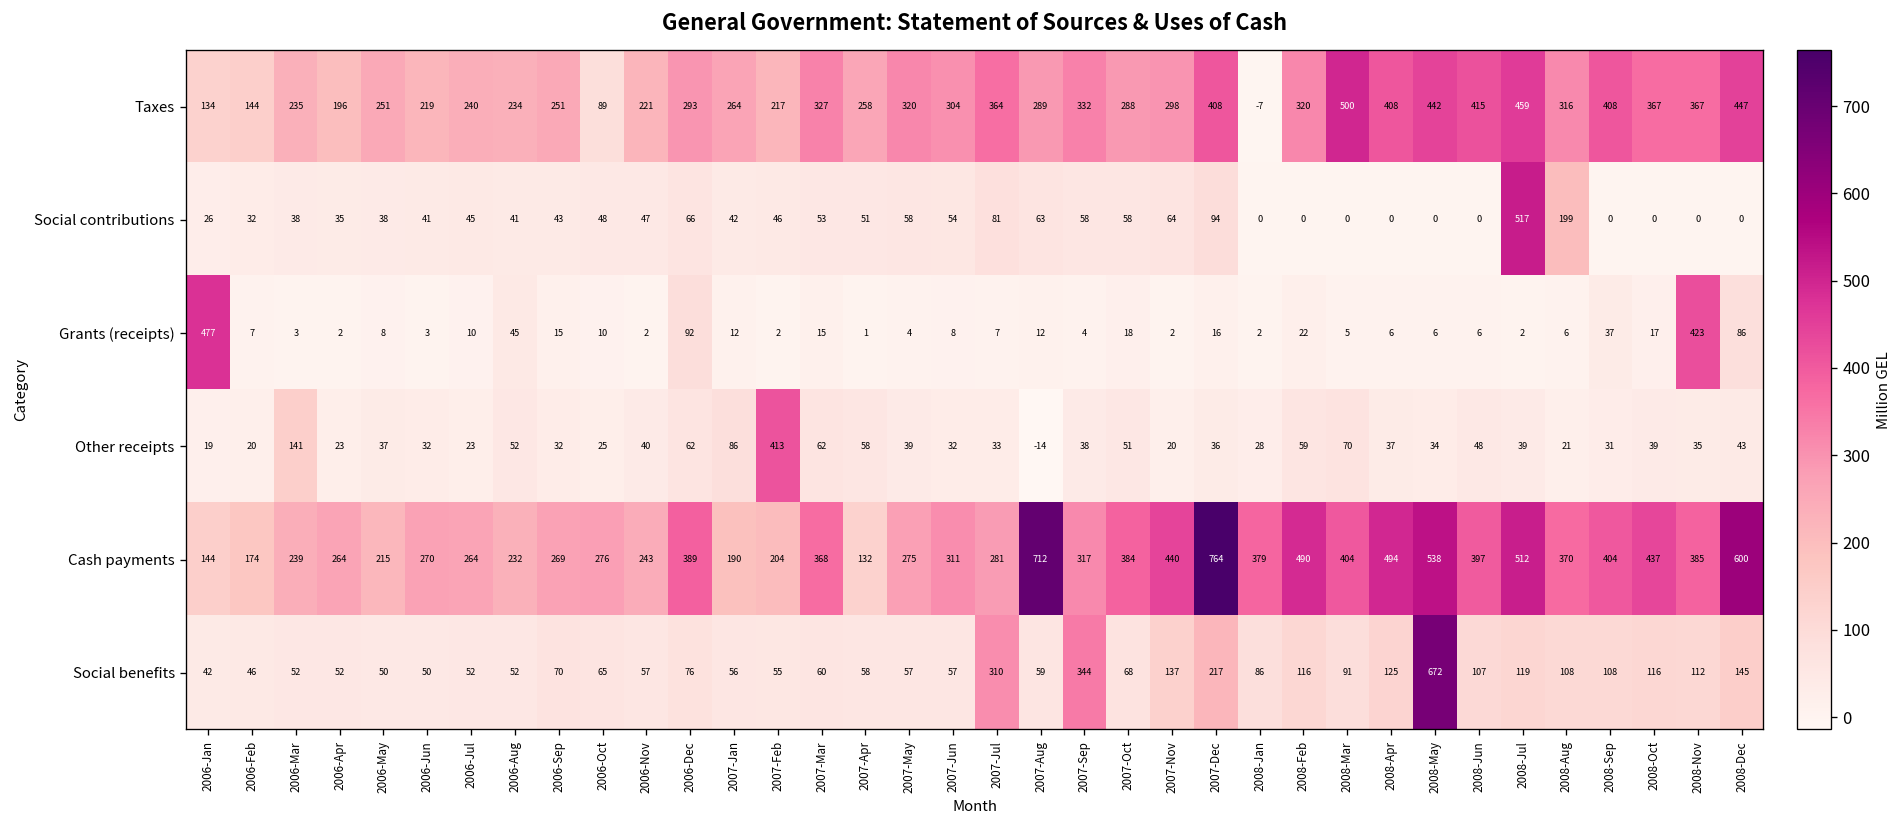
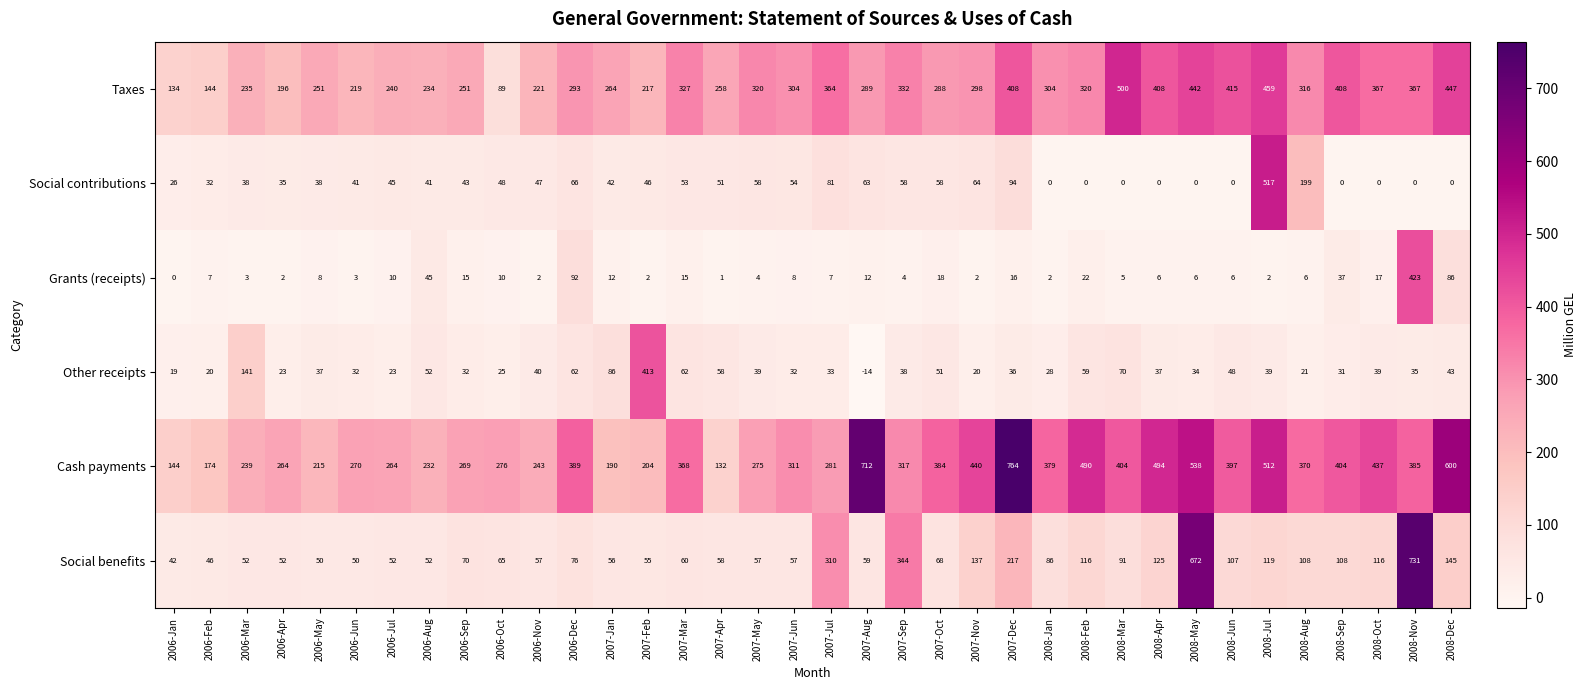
  {
    "Taxes": {
      "2006-Jan": 134,
      "2006-Feb": 144,
      "2006-Mar": 235,
      "2006-Apr": 196,
      "2006-May": 251,
      "2006-Jun": 219,
      "2006-Jul": 240,
      "2006-Aug": 234,
      "2006-Sep": 251,
      "2006-Oct": 89,
      "2006-Nov": 221,
      "2006-Dec": 293,
      "2007-Jan": 264,
      "2007-Feb": 217,
      "2007-Mar": 327,
      "2007-Apr": 258,
      "2007-May": 320,
      "2007-Jun": 304,
      "2007-Jul": 364,
      "2007-Aug": 289,
      "2007-Sep": 332,
      "2007-Oct": 288,
      "2007-Nov": 298,
      "2007-Dec": 408,
-     "2008-Jan": -7,
+     "2008-Jan": 304,
      "2008-Feb": 320,
      "2008-Mar": 500,
      "2008-Apr": 408,
      "2008-May": 442,
      "2008-Jun": 415,
      "2008-Jul": 459,
      "2008-Aug": 316,
      "2008-Sep": 408,
      "2008-Oct": 367,
      "2008-Nov": 367,
      "2008-Dec": 447
    },
    "Grants (receipts)": {
-     "2006-Jan": 477,
+     "2006-Jan": 0,
      "2006-Feb": 7,
      "2006-Mar": 3,
      "2006-Apr": 2,
      "2006-May": 8,
      "2006-Jun": 3,
      "2006-Jul": 10,
      "2006-Aug": 45,
      "2006-Sep": 15,
      "2006-Oct": 10,
      "2006-Nov": 2,
      "2006-Dec": 92,
      "2007-Jan": 12,
      "2007-Feb": 2,
      "2007-Mar": 15,
      "2007-Apr": 1,
      "2007-May": 4,
      "2007-Jun": 8,
      "2007-Jul": 7,
      "2007-Aug": 12,
      "2007-Sep": 4,
      "2007-Oct": 18,
      "2007-Nov": 2,
      "2007-Dec": 16,
      "2008-Jan": 2,
      "2008-Feb": 22,
      "2008-Mar": 5,
      "2008-Apr": 6,
      "2008-May": 6,
      "2008-Jun": 6,
      "2008-Jul": 2,
      "2008-Aug": 6,
      "2008-Sep": 37,
      "2008-Oct": 17,
      "2008-Nov": 423,
      "2008-Dec": 86
    },
    "Social benefits": {
      "2006-Jan": 42,
      "2006-Feb": 46,
      "2006-Mar": 52,
      "2006-Apr": 52,
      "2006-May": 50,
      "2006-Jun": 50,
      "2006-Jul": 52,
      "2006-Aug": 52,
      "2006-Sep": 70,
      "2006-Oct": 65,
      "2006-Nov": 57,
      "2006-Dec": 76,
      "2007-Jan": 56,
      "2007-Feb": 55,
      "2007-Mar": 60,
      "2007-Apr": 58,
      "2007-May": 57,
      "2007-Jun": 57,
      "2007-Jul": 310,
      "2007-Aug": 59,
      "2007-Sep": 344,
      "2007-Oct": 68,
      "2007-Nov": 137,
      "2007-Dec": 217,
      "2008-Jan": 86,
      "2008-Feb": 116,
      "2008-Mar": 91,
      "2008-Apr": 125,
      "2008-May": 672,
      "2008-Jun": 107,
      "2008-Jul": 119,
      "2008-Aug": 108,
      "2008-Sep": 108,
      "2008-Oct": 116,
-     "2008-Nov": 112,
+     "2008-Nov": 731,
      "2008-Dec": 145
    }
  }
